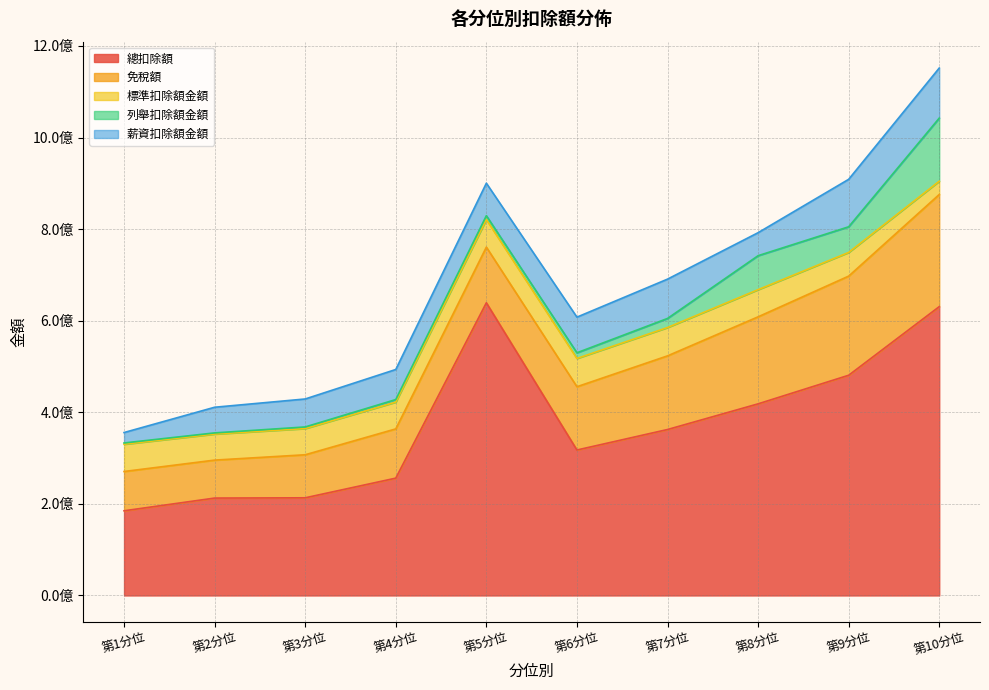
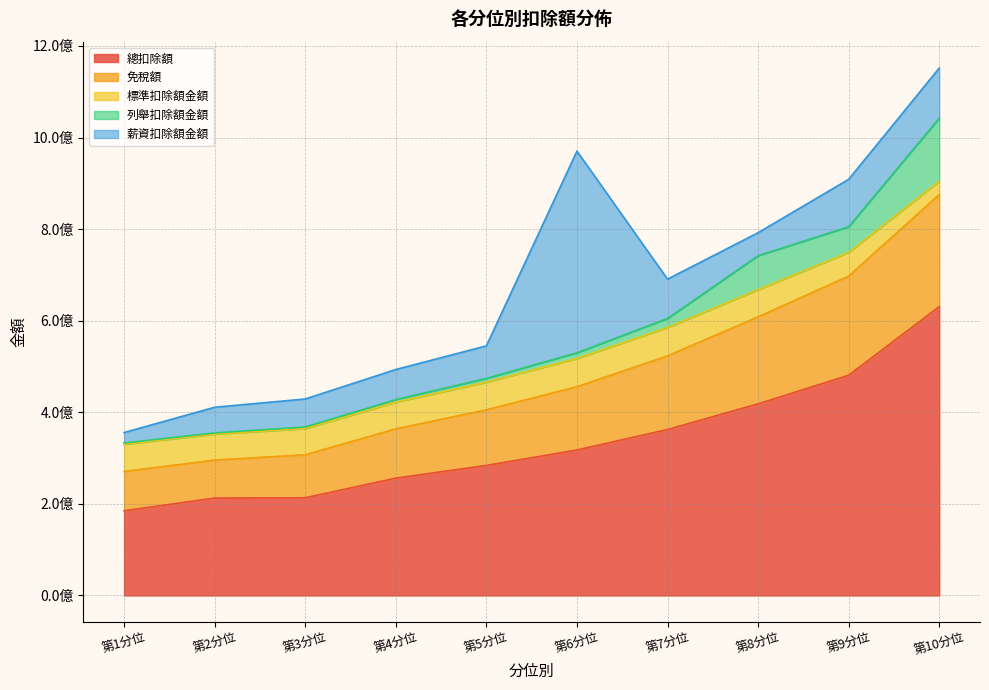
  {
    "總扣除額": {
      "第1分位": "1.8億",
      "第2分位": "2.1億",
      "第3分位": "2.1億",
      "第4分位": "2.6億",
-     "第5分位": "6.4億",
+     "第5分位": "2.8億",
      "第6分位": "3.2億",
      "第7分位": "3.6億",
      "第8分位": "4.2億",
      "第9分位": "4.8億",
      "第10分位": "6.3億"
    },
    "列舉扣除額金額": {
      "第5分位": "0.1億",
      "第6分位": "0.1億",
      "第7分位": "0.2億",
      "第8分位": "0.7億",
      "第9分位": "0.6億",
      "第10分位": "1.4億"
    },
    "薪資扣除額金額": {
      "第1分位": "0.2億",
      "第2分位": "0.6億",
      "第3分位": "0.6億",
      "第4分位": "0.7億",
      "第5分位": "0.7億",
-     "第6分位": "0.8億",
+     "第6分位": "4.4億",
      "第7分位": "0.9億",
      "第8分位": "0.5億",
      "第9分位": "1.0億",
      "第10分位": "1.1億"
    }
  }
